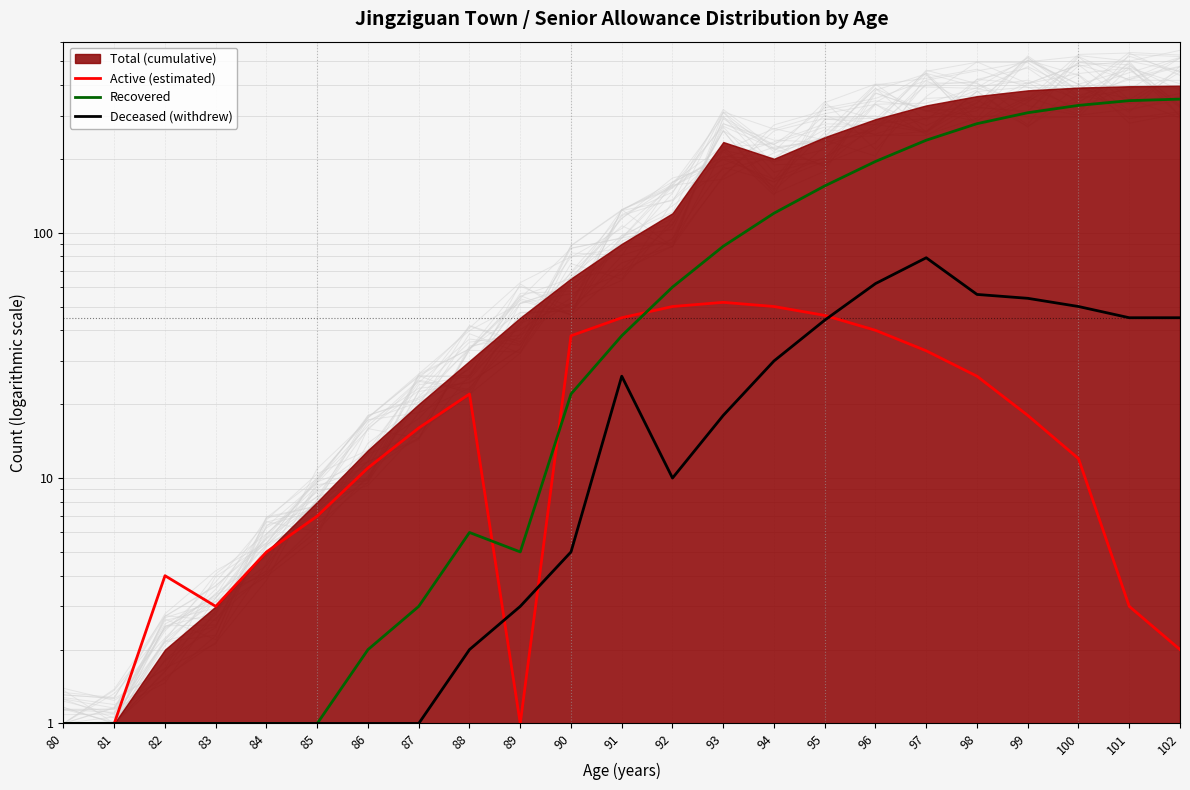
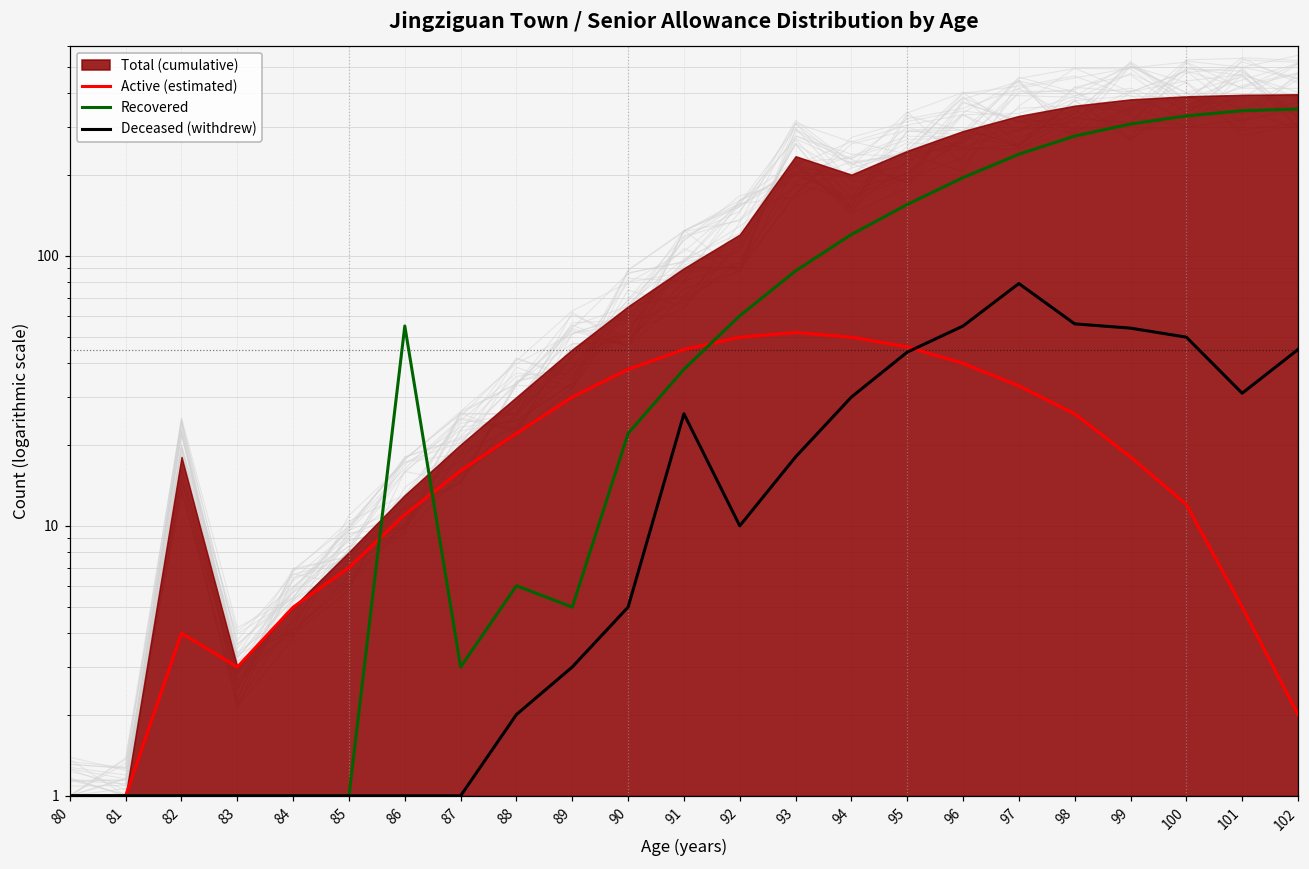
  {
    "Total (cumulative)": {
-     "82": 2,
+     "82": 18,
      "88": 30,
      "93": 230,
      "99": 380
    },
    "Active (estimated)": {
      "82": 4,
      "87": 16,
-     "89": 1,
+     "89": 30,
      "90": 38,
      "91": 45,
      "92": 50,
      "93": 52,
      "94": 50,
      "95": 46,
      "96": 40,
      "97": 33,
      "98": 26,
      "99": 18,
      "100": 12,
-     "101": 3,
+     "101": 5,
      "102": 2
    },
    "Recovered": {
-     "86": 2,
+     "86": 55,
      "87": 3,
      "88": 6,
      "89": 5,
      "90": 22,
      "91": 38,
      "92": 60,
      "93": 88,
      "94": 120,
      "95": 160,
      "96": 200,
      "97": 240
    },
    "Deceased (withdrew)": {
      "86": 1,
      "87": 1,
      "88": 2,
      "89": 3,
      "90": 5,
      "91": 26,
      "92": 10,
      "93": 18,
      "94": 30,
      "95": 44,
-     "96": 62,
+     "96": 55,
      "97": 79,
      "98": 56,
      "99": 54,
      "100": 50,
-     "101": 45,
+     "101": 31,
      "102": 45
    }
  }
